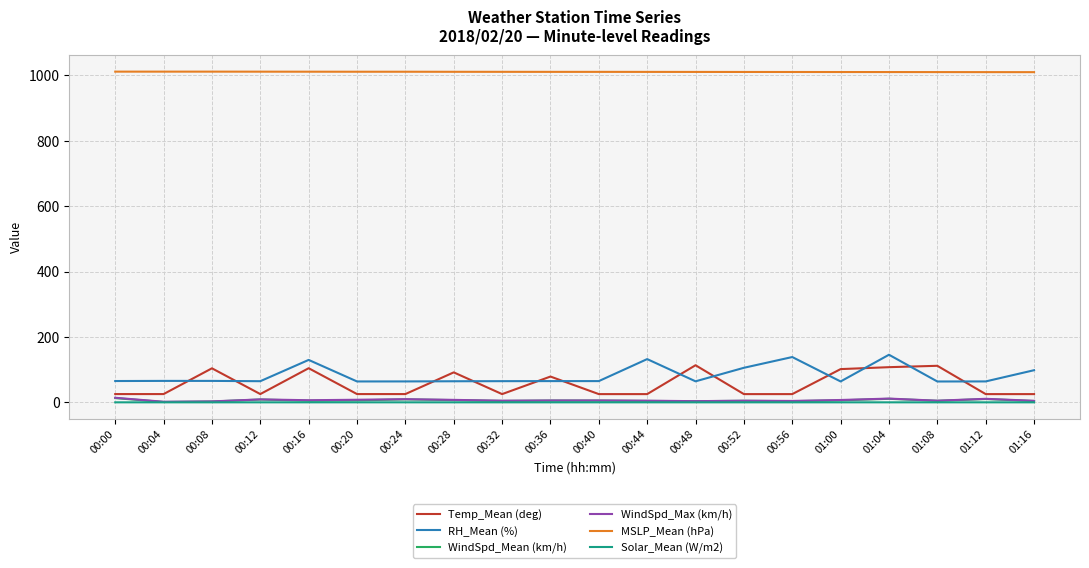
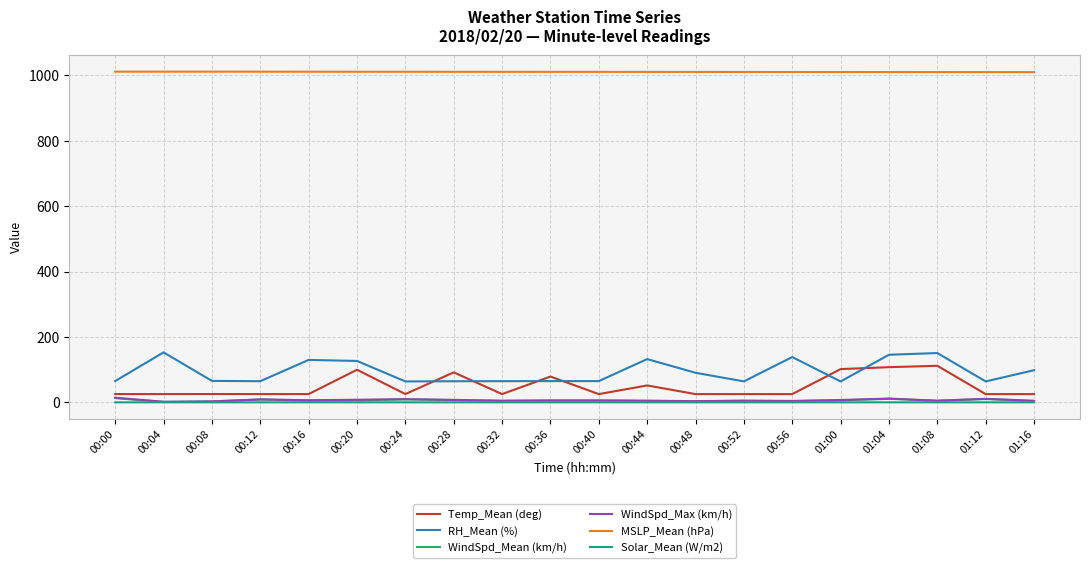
  {
    "Temp_Mean (deg)": {
      "00:00": 30,
      "00:04": 30,
-     "00:08": 100,
+     "00:08": 30,
      "00:12": 30,
-     "00:16": 100,
-     "00:20": 30,
+     "00:16": 30,
+     "00:20": 100,
      "00:24": 30,
      "00:28": 90,
      "00:32": 30,
      "00:36": 80,
      "00:40": 30,
-     "00:44": 30,
-     "00:48": 110,
+     "00:44": 50,
+     "00:48": 30,
      "00:52": 30,
      "00:56": 30,
      "01:00": 100,
      "01:04": 110,
      "01:08": 110,
      "01:12": 30,
      "01:16": 30
    },
    "RH_Mean (%)": {
      "00:00": 70,
-     "00:04": 70,
+     "00:04": 150,
      "00:08": 70,
      "00:12": 60,
      "00:16": 130,
-     "00:20": 60,
+     "00:20": 130,
      "00:24": 60,
      "00:28": 60,
      "00:32": 60,
      "00:36": 70,
      "00:40": 70,
      "00:44": 130,
-     "00:48": 60,
-     "00:52": 110,
+     "00:48": 90,
+     "00:52": 60,
      "00:56": 140,
      "01:00": 60,
      "01:04": 150,
-     "01:08": 60,
+     "01:08": 150,
      "01:12": 60,
      "01:16": 100
    },
    "MSLP_Mean (hPa)": {
      "00:00": 1010,
      "00:04": 1010,
      "00:08": 1010,
      "00:12": 1010,
      "00:16": 1010,
      "00:20": 1010,
      "00:24": 1010,
      "00:28": 1010,
      "00:32": 1010,
      "00:36": 1010,
      "00:40": 1010,
      "00:44": 1010,
      "00:48": 1010,
      "00:52": 1010,
      "00:56": 1010,
      "01:00": 1010,
      "01:04": 1010,
      "01:08": 1010,
      "01:12": 1010,
      "01:16": 1010
    }
  }
